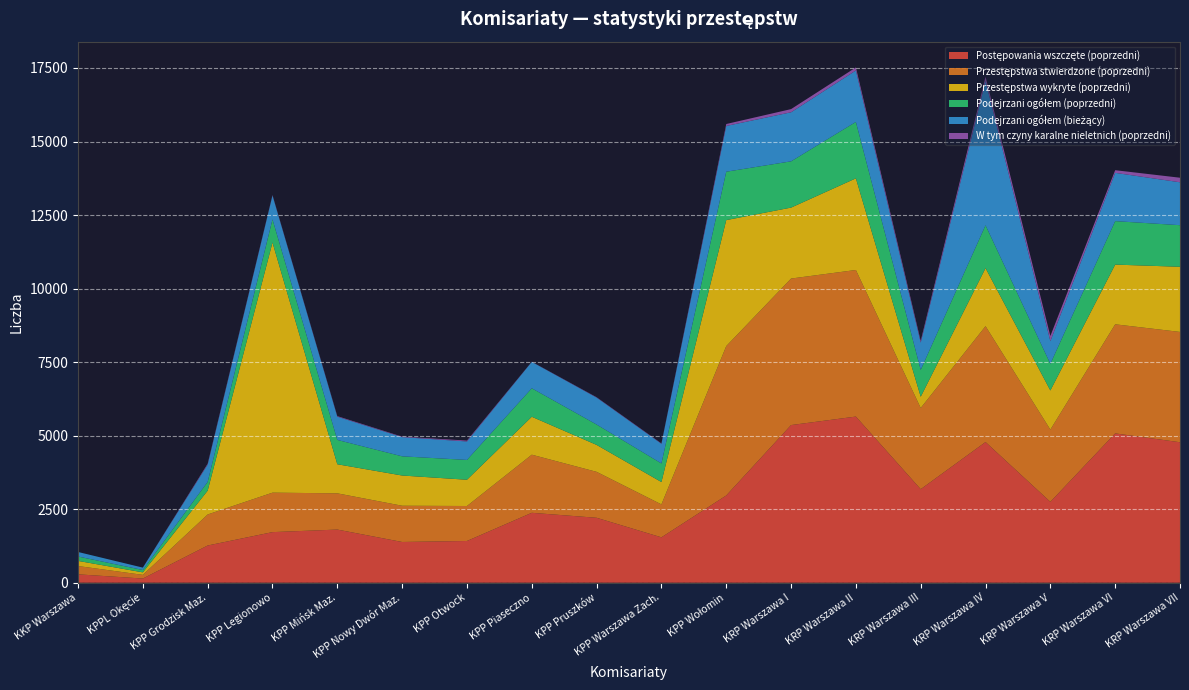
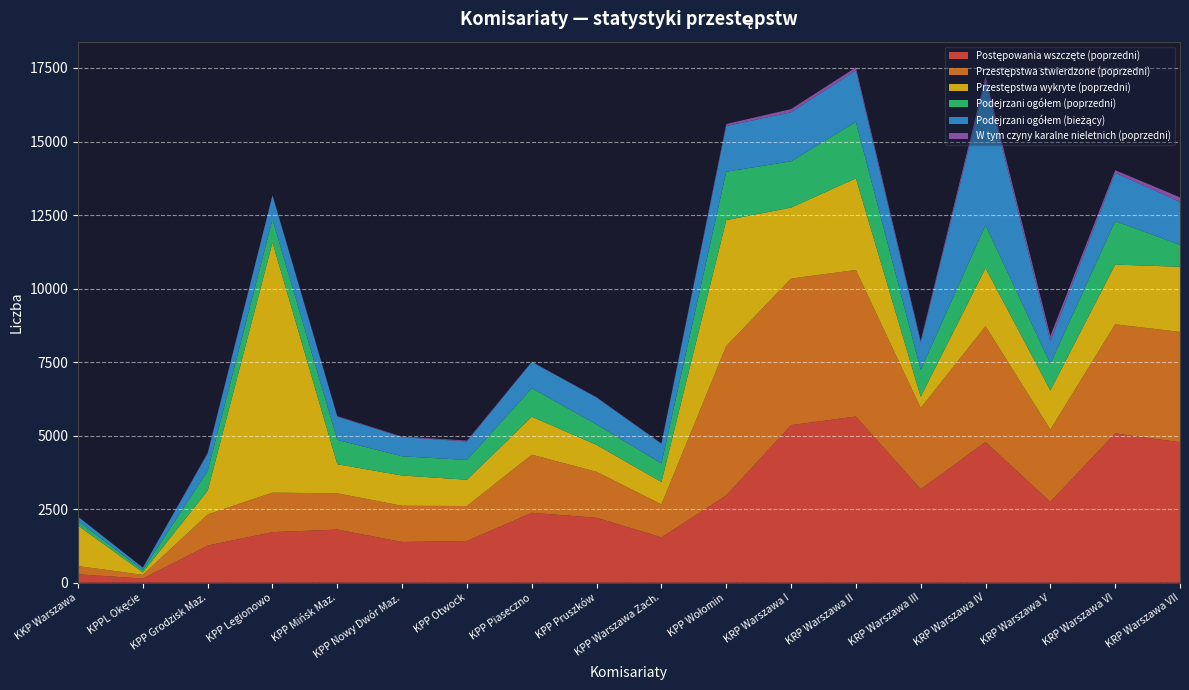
  {
    "Przestępstwa wykryte (poprzedni)": {
-     "KKP Warszawa": 200,
+     "KKP Warszawa": 1400,
      "KPP Grodzisk Maz.": 800,
      "KPP Legionowo": 8500,
      "KPP Mińsk Maz.": 1000,
      "KPP Nowy Dwór Maz.": 1000,
      "KPP Otwock": 900,
      "KPP Piaseczno": 1300,
      "KPP Pruszków": 900,
      "KPP Warszawa Zach.": 800,
      "KPP Wołomin": 4300,
      "KRP Warszawa I": 2400,
      "KRP Warszawa II": 3100,
      "KRP Warszawa III": 400,
      "KRP Warszawa IV": 2000,
      "KRP Warszawa V": 1300,
      "KRP Warszawa VI": 2000,
      "KRP Warszawa VII": 2200
    },
    "Podejrzani ogółem (poprzedni)": {
      "KKP Warszawa": 100,
-     "KPP Grodzisk Maz.": 300,
+     "KPP Grodzisk Maz.": 700,
      "KPP Legionowo": 800,
      "KPP Mińsk Maz.": 800,
      "KPP Nowy Dwór Maz.": 700,
      "KPP Otwock": 700,
      "KPP Piaseczno": 1000,
      "KPP Pruszków": 700,
      "KPP Warszawa Zach.": 600,
      "KPP Wołomin": 1600,
      "KRP Warszawa I": 1600,
      "KRP Warszawa II": 1900,
      "KRP Warszawa III": 900,
      "KRP Warszawa IV": 1500,
      "KRP Warszawa V": 900,
      "KRP Warszawa VI": 1500,
-     "KRP Warszawa VII": 1400
+     "KRP Warszawa VII": 700
    },
    "Podejrzani ogółem (bieżący)": {
      "KRP Warszawa I": 1700,
      "KRP Warszawa II": 1800,
      "KRP Warszawa V": 800,
      "KRP Warszawa VI": 1600,
      "KRP Warszawa VII": 1500
    },
    "W tym czyny karalne nieletnich (poprzedni)": {
      "KRP Warszawa I": 100,
      "KRP Warszawa II": 100,
      "KRP Warszawa V": 200,
      "KRP Warszawa VI": 100,
      "KRP Warszawa VII": 200
    }
  }
